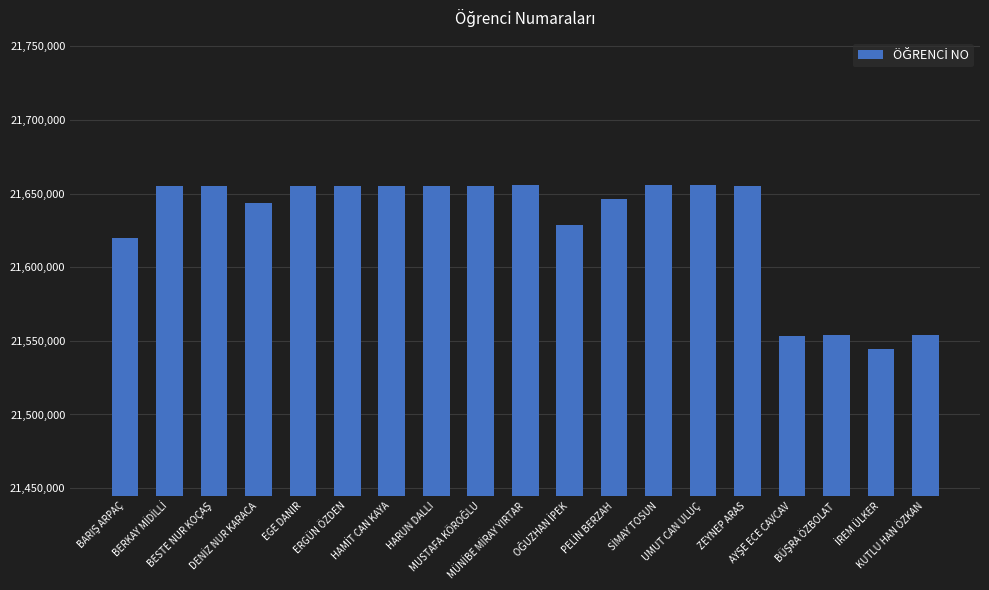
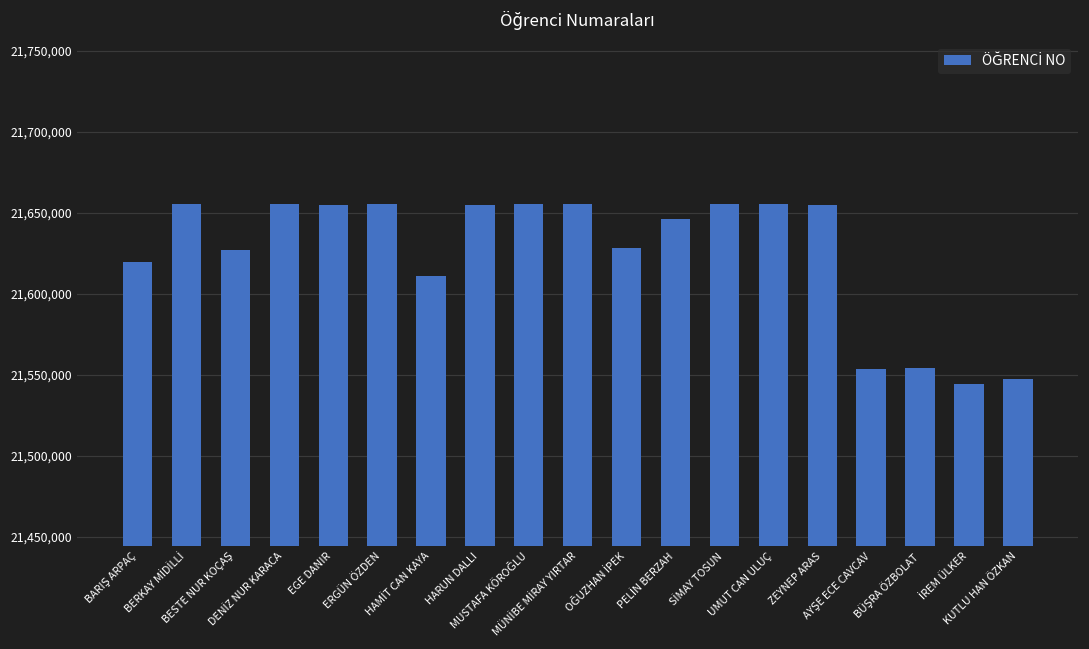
  {
    "BARIŞ ARPAÇ": "21,620,000",
    "BERKAY MİDİLLİ": "21,655,000",
-   "BESTE NUR KOÇAŞ": "21,655,000",
-   "DENİZ NUR KARACA": "21,644,000",
+   "BESTE NUR KOÇAŞ": "21,627,000",
+   "DENİZ NUR KARACA": "21,655,000",
    "EGE DANIR": "21,655,000",
    "ERGÜN ÖZDEN": "21,656,000",
-   "HAMİT CAN KAYA": "21,655,000",
+   "HAMİT CAN KAYA": "21,611,000",
    "HARUN DALLI": "21,655,000",
    "MUSTAFA KÖROĞLU": "21,655,000",
    "MÜNİBE MİRAY YIRTAR": "21,656,000",
    "OĞUZHAN İPEK": "21,629,000",
    "PELİN BERZAH": "21,646,000",
    "SİMAY TOSUN": "21,656,000",
    "UMUT CAN ULUÇ": "21,656,000",
    "ZEYNEP ARAS": "21,655,000",
    "AYŞE ECE CAVCAV": "21,554,000",
    "BÜŞRA ÖZBOLAT": "21,554,000",
    "İREM ÜLKER": "21,545,000",
-   "KUTLU HAN ÖZKAN": "21,554,000"
+   "KUTLU HAN ÖZKAN": "21,547,000"
  }
